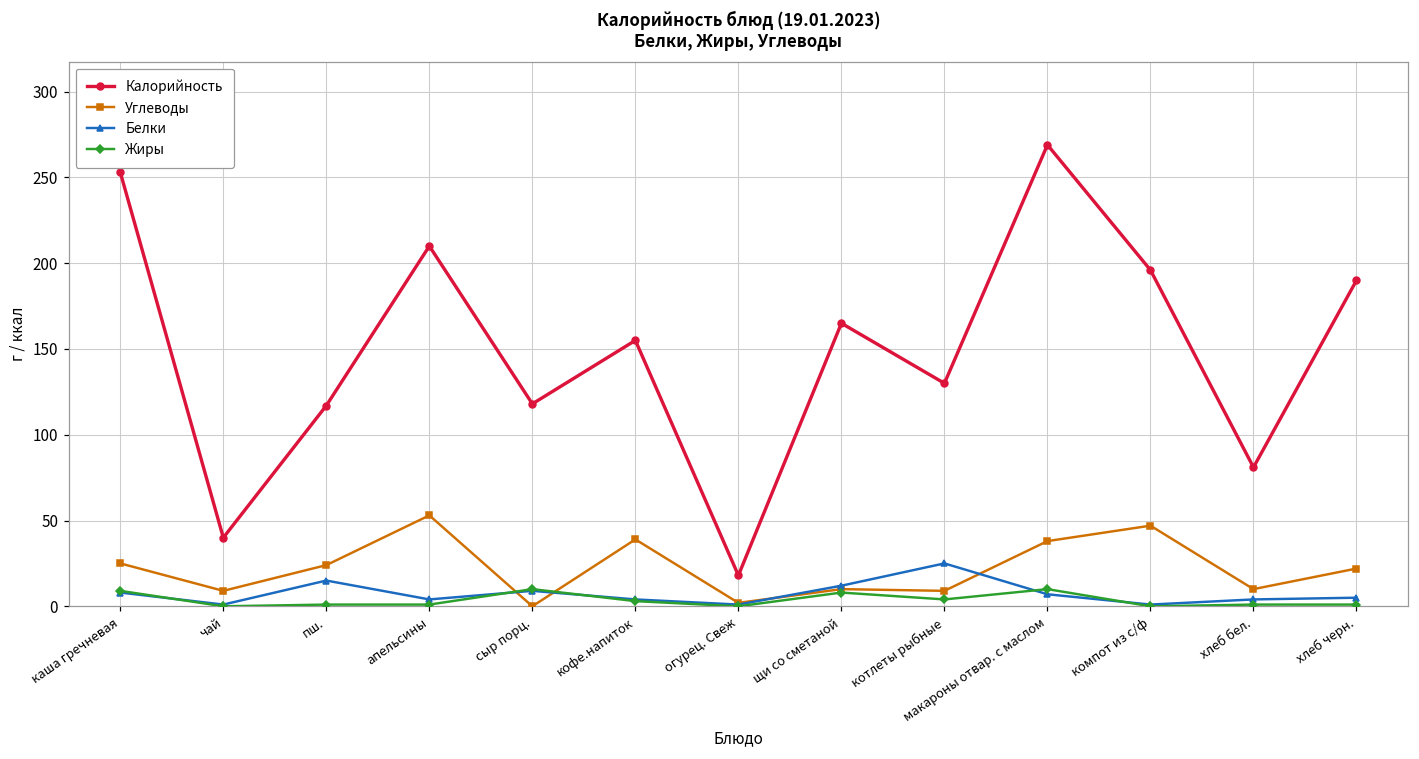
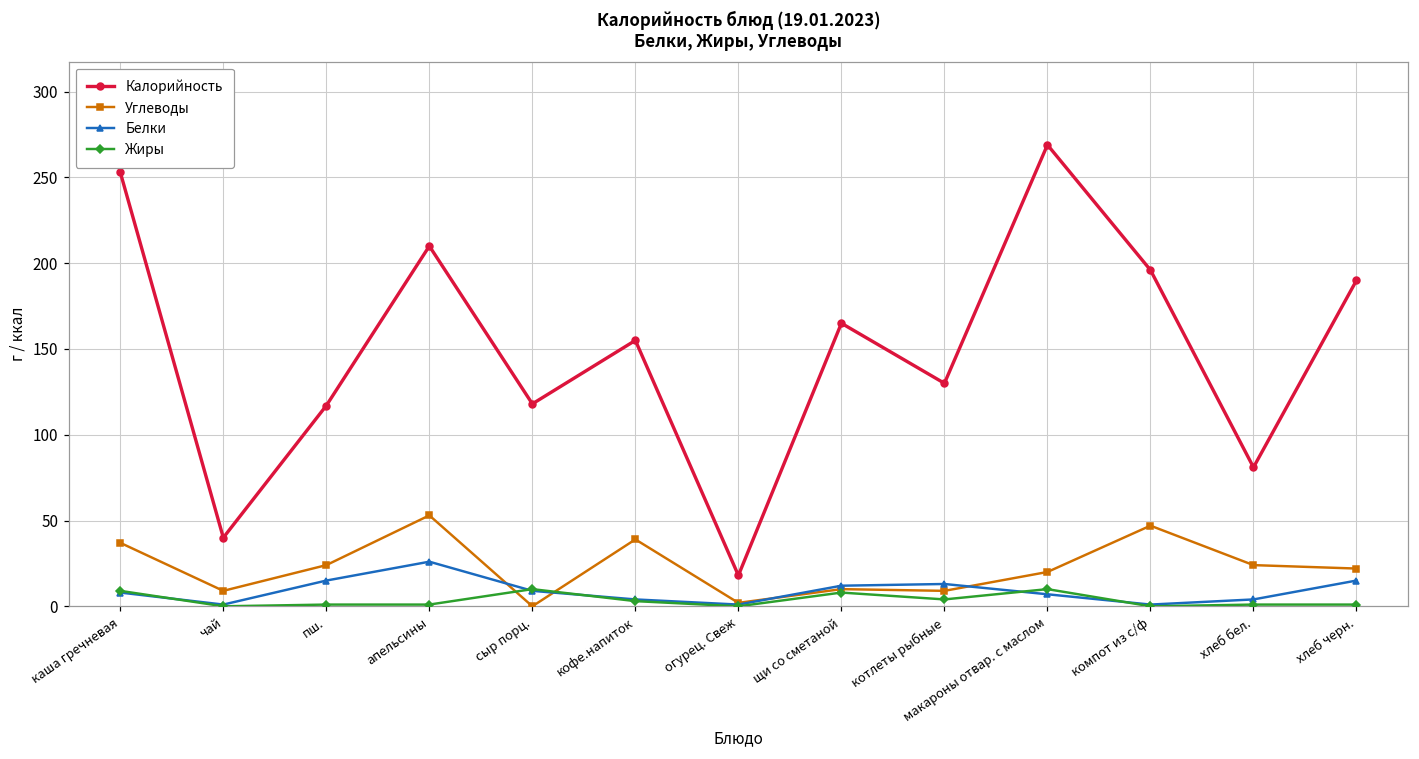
  {
    "Калорийность": {
      "каша гречневая": 253,
      "чай": 40,
      "пш.": 117,
      "апельсины": 210,
      "сыр порц.": 118,
      "кофе.напиток": 155,
      "огурец. Свеж": 18,
      "щи со сметаной": 165,
      "котлеты рыбные": 130,
      "макароны отвар. с маслом": 269,
      "компот из с/ф": 196,
      "хлеб бел.": 81,
      "хлеб черн.": 190
    },
    "Углеводы": {
-     "каша гречневая": 25,
+     "каша гречневая": 37,
      "чай": 9,
      "пш.": 24,
      "апельсины": 53,
      "сыр порц.": 0,
      "кофе.напиток": 39,
      "щи со сметаной": 10,
      "котлеты рыбные": 9,
-     "макароны отвар. с маслом": 38,
+     "макароны отвар. с маслом": 20,
      "компот из с/ф": 47,
-     "хлеб бел.": 10,
+     "хлеб бел.": 24,
      "хлеб черн.": 22
    },
    "Белки": {
      "пш.": 15,
-     "апельсины": 4,
+     "апельсины": 26,
      "щи со сметаной": 12,
-     "котлеты рыбные": 25,
+     "котлеты рыбные": 13,
      "макароны отвар. с маслом": 7,
      "хлеб бел.": 4,
-     "хлеб черн.": 5
+     "хлеб черн.": 15
    },
    "Жиры": {
      "пш.": 1,
      "апельсины": 1,
      "щи со сметаной": 8,
      "котлеты рыбные": 4,
      "макароны отвар. с маслом": 10,
      "хлеб бел.": 1,
      "хлеб черн.": 1
    }
  }
